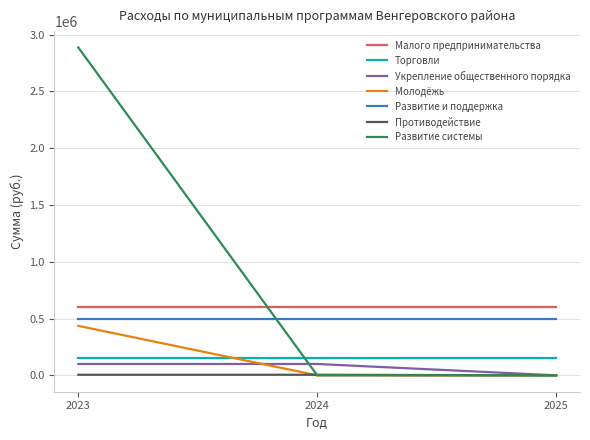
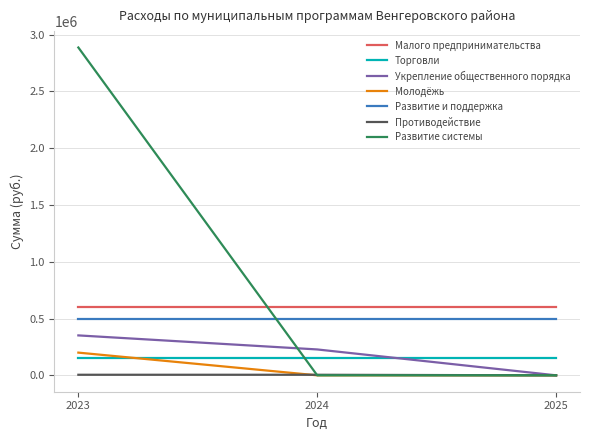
  {
    "Малого предпринимательства": {
      "2023": 600000,
      "2024": 600000,
      "2025": 600000
    },
    "Торговли": {
      "2023": 150000,
      "2024": 150000,
      "2025": 150000
    },
    "Укрепление общественного порядка": {
-     "2023": 100000,
-     "2024": 100000
+     "2023": 350000,
+     "2024": 230000
    },
    "Молодёжь": {
-     "2023": 440000
+     "2023": 200000
    },
    "Развитие и поддержка": {
      "2023": 500000,
      "2024": 500000,
      "2025": 500000
    },
    "Противодействие": {
      "2023": 10000
    },
    "Развитие системы": {
      "2023": 2890000
    }
  }
